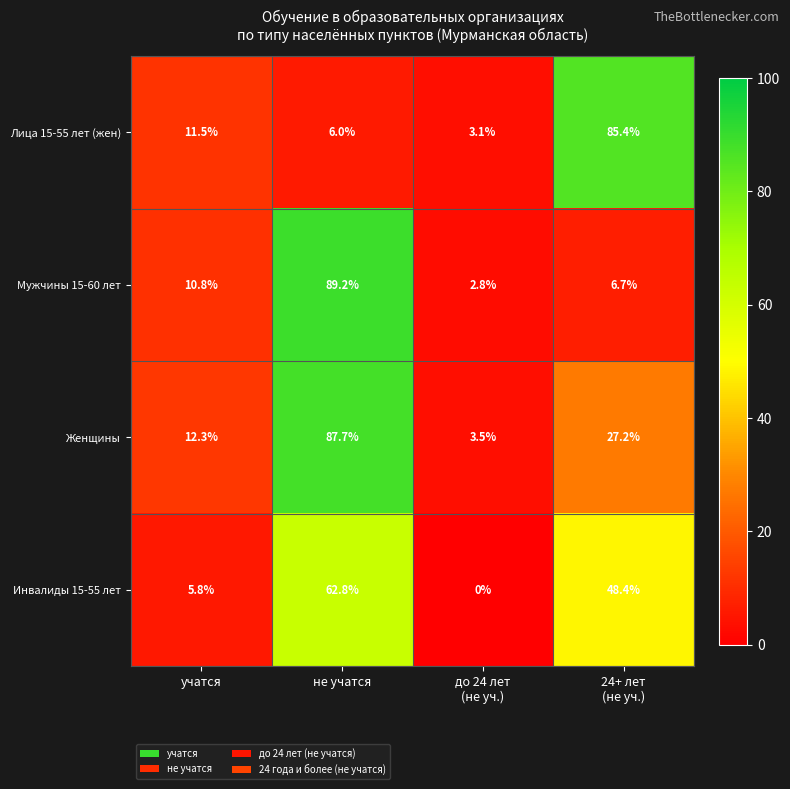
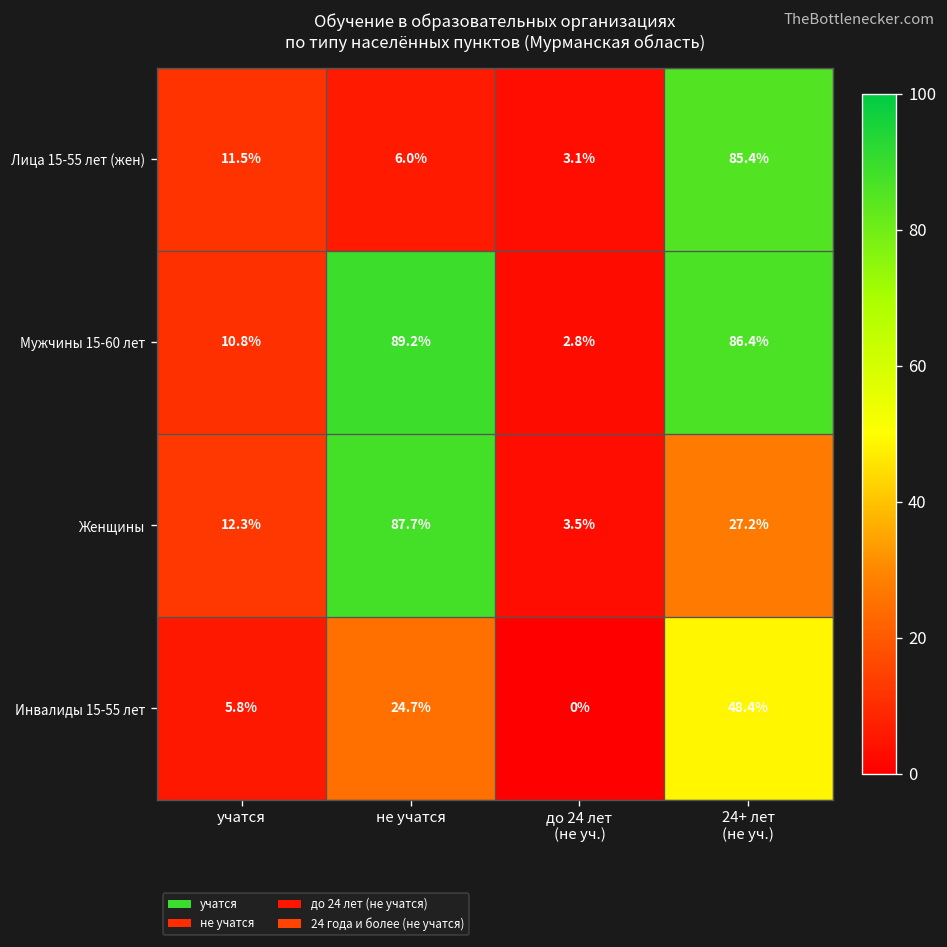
  {
    "Лица 15-55 лет (жен)": {
      "учатся": "11.5%",
      "не учатся": "6.0%",
      "до 24 лет (не уч.)": "3.1%",
      "24+ лет (не уч.)": "85.4%"
    },
    "Мужчины 15-60 лет": {
      "учатся": "10.8%",
      "не учатся": "89.2%",
      "до 24 лет (не уч.)": "2.8%",
-     "24+ лет (не уч.)": "6.7%"
+     "24+ лет (не уч.)": "86.4%"
    },
    "Женщины": {
      "учатся": "12.3%",
      "не учатся": "87.7%",
      "до 24 лет (не уч.)": "3.5%",
      "24+ лет (не уч.)": "27.2%"
    },
    "Инвалиды 15-55 лет": {
      "учатся": "5.8%",
-     "не учатся": "62.8%",
+     "не учатся": "24.7%",
      "до 24 лет (не уч.)": "0%",
      "24+ лет (не уч.)": "48.4%"
    }
  }
